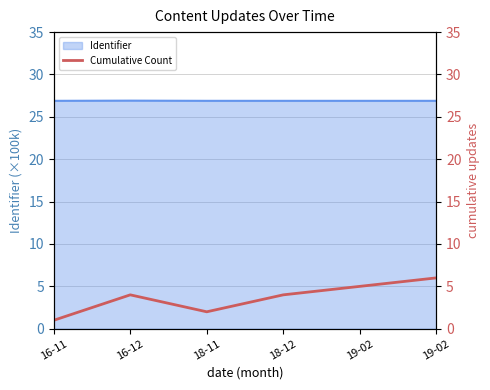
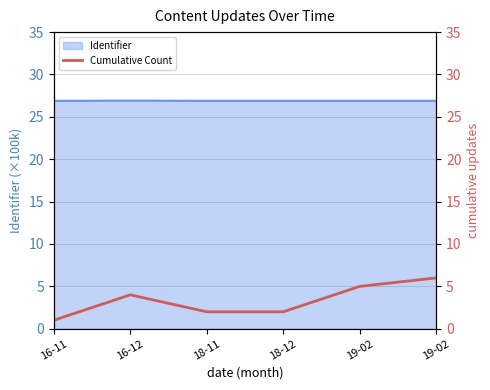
  {
    "Identifier": {
      "16-11": 27,
      "16-12": 27,
      "18-11": 27,
      "18-12": 27
    },
    "Cumulative Count": {
      "16-11": 1,
      "16-12": 4,
      "18-11": 2,
-     "18-12": 4
+     "18-12": 2
    }
  }
